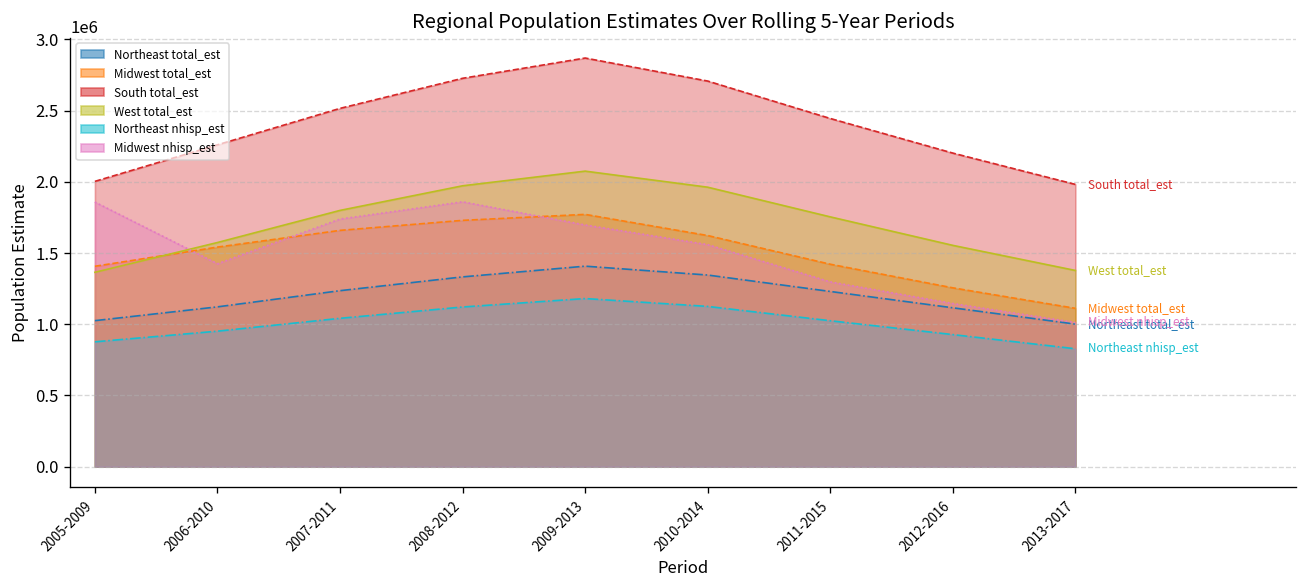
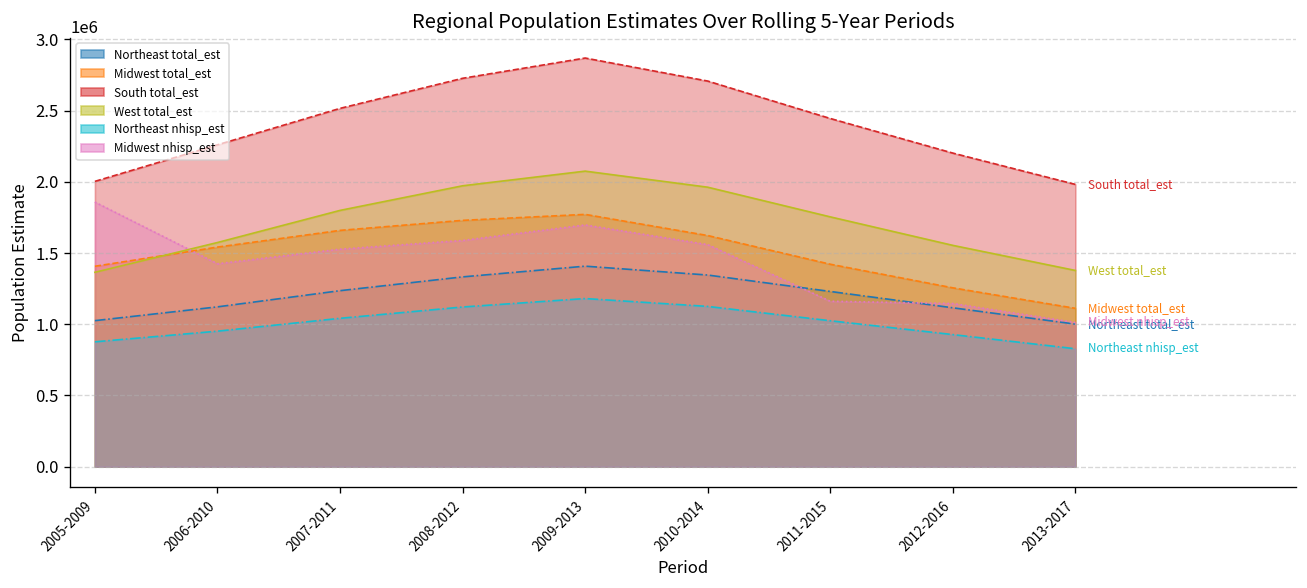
  {
    "Midwest nhisp_est": {
      "2005-2009": 1860000,
      "2006-2010": 1420000,
-     "2007-2011": 1740000,
-     "2008-2012": 1860000,
+     "2007-2011": 1530000,
+     "2008-2012": 1590000,
      "2009-2013": 1700000,
      "2010-2014": 1560000,
-     "2011-2015": 1300000,
+     "2011-2015": 1160000,
      "2012-2016": 1150000
    }
  }
